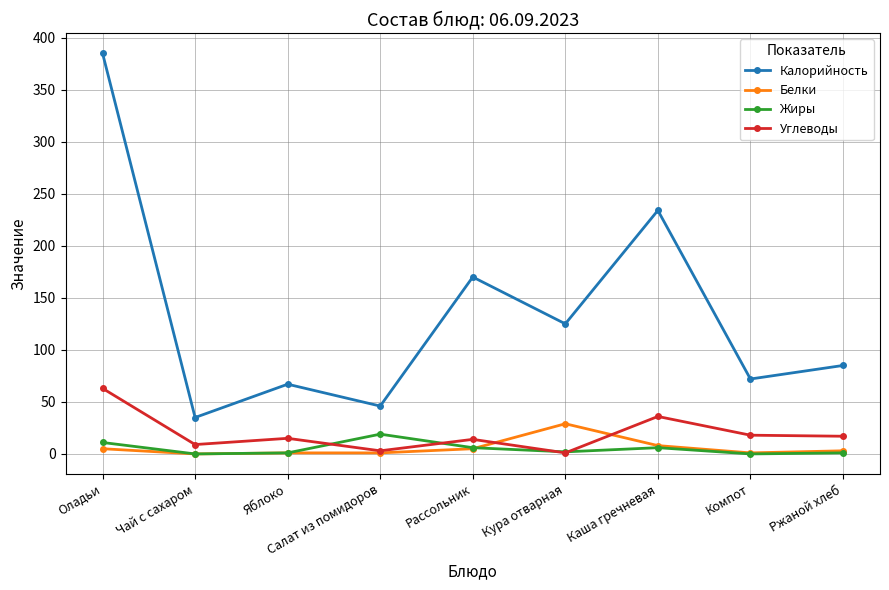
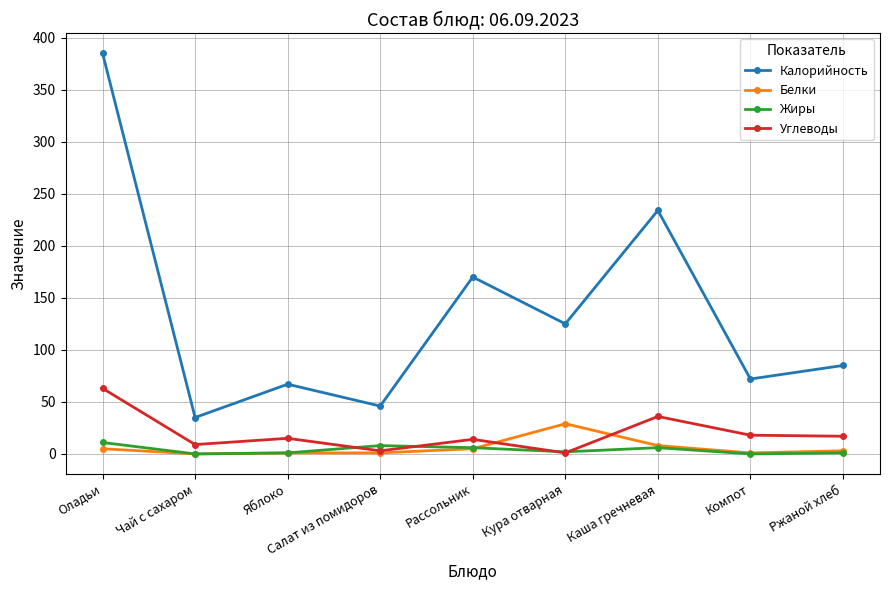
  {
    "Калорийность": {
      "Оладьи": 385,
      "Чай с сахаром": 35,
      "Яблоко": 67,
      "Салат из помидоров": 46,
      "Рассольник": 170,
      "Кура отварная": 125,
      "Каша гречневая": 234,
      "Компот": 72,
      "Ржаной хлеб": 85
    },
    "Белки": {
      "Оладьи": 5,
      "Кура отварная": 29
    },
    "Жиры": {
      "Оладьи": 11,
-     "Салат из помидоров": 19
+     "Салат из помидоров": 8
    },
    "Углеводы": {
      "Оладьи": 63,
      "Чай с сахаром": 9,
      "Яблоко": 15,
      "Рассольник": 14,
      "Каша гречневая": 36,
      "Компот": 18,
      "Ржаной хлеб": 17
    }
  }
